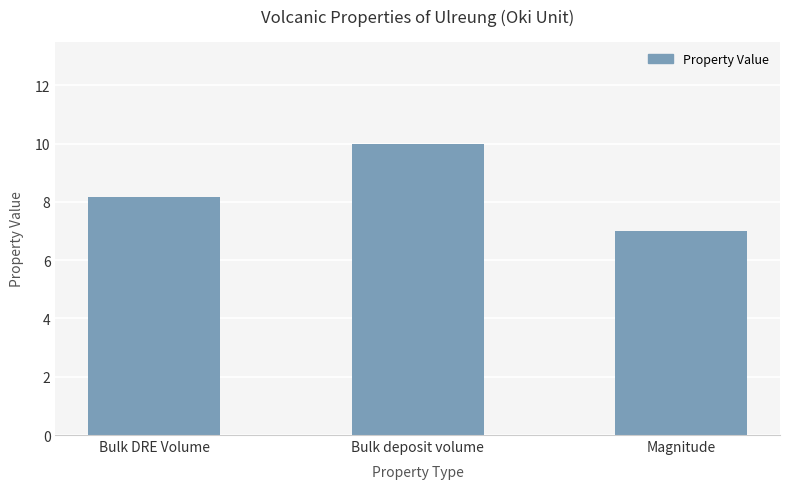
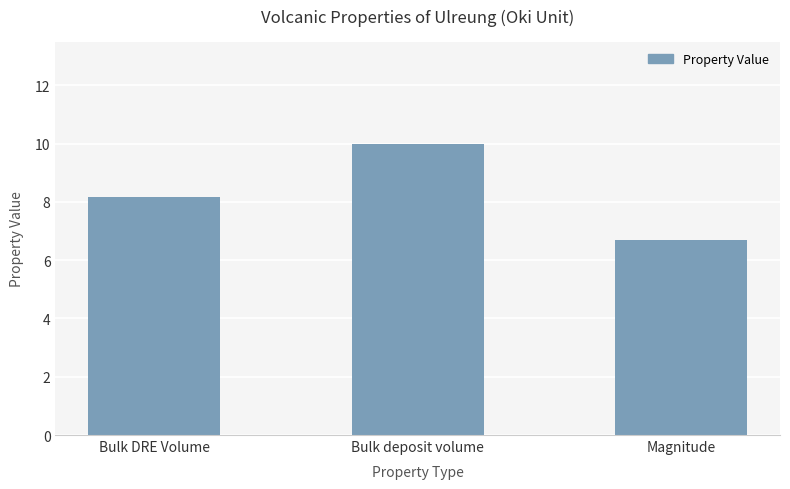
  {
    "Bulk DRE Volume": 8.2,
    "Bulk deposit volume": 10.0,
-   "Magnitude": 7.0
+   "Magnitude": 6.7
  }
